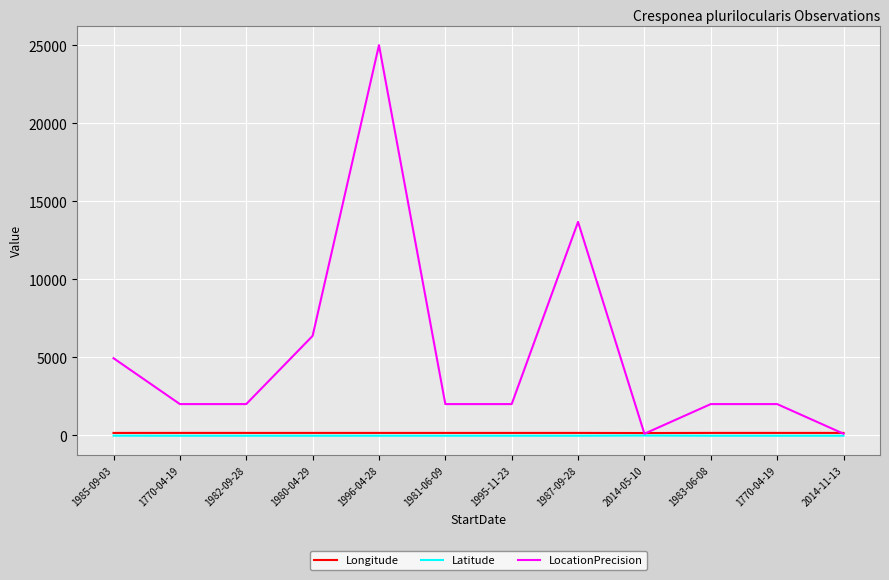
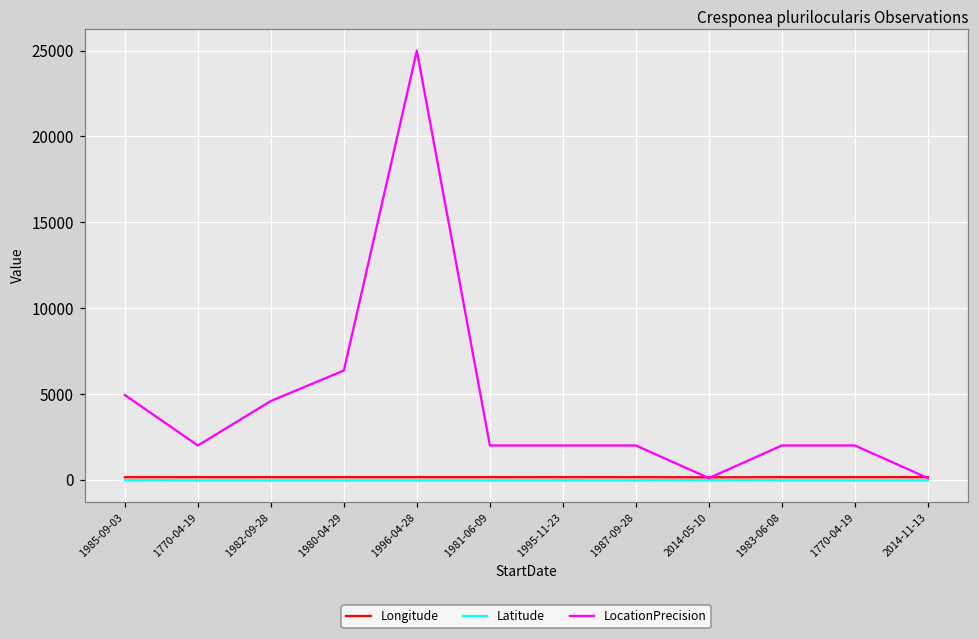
  {
    "Longitude": {
      "1985-09-03": 200,
      "1982-09-28": 200,
      "1980-04-29": 200,
      "1996-04-28": 200,
      "1981-06-09": 200,
      "1995-11-23": 200,
      "1987-09-28": 200,
      "1983-06-08": 200
    },
    "Latitude": {
      "1985-09-03": 0,
      "1982-09-28": 0,
      "1980-04-29": 0,
      "1996-04-28": 0,
      "1981-06-09": 0,
      "1995-11-23": 0,
      "1987-09-28": 0,
      "1983-06-08": 0
    },
    "LocationPrecision": {
      "1985-09-03": 4900,
-     "1982-09-28": 2000,
+     "1982-09-28": 4600,
      "1980-04-29": 6400,
      "1996-04-28": 25000,
      "1981-06-09": 2000,
      "1995-11-23": 2000,
-     "1987-09-28": 13700,
+     "1987-09-28": 2000,
      "1983-06-08": 2000
    }
  }
